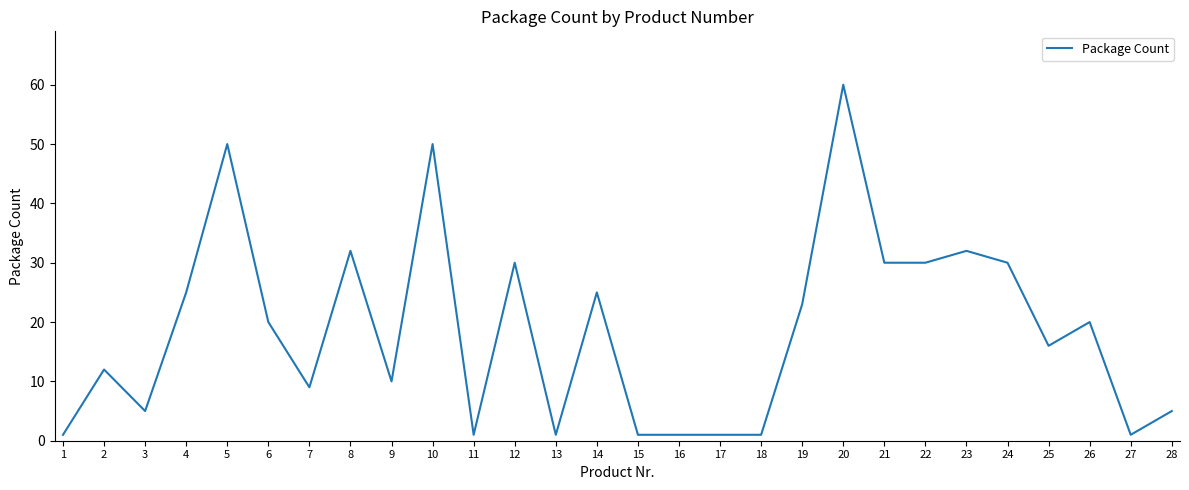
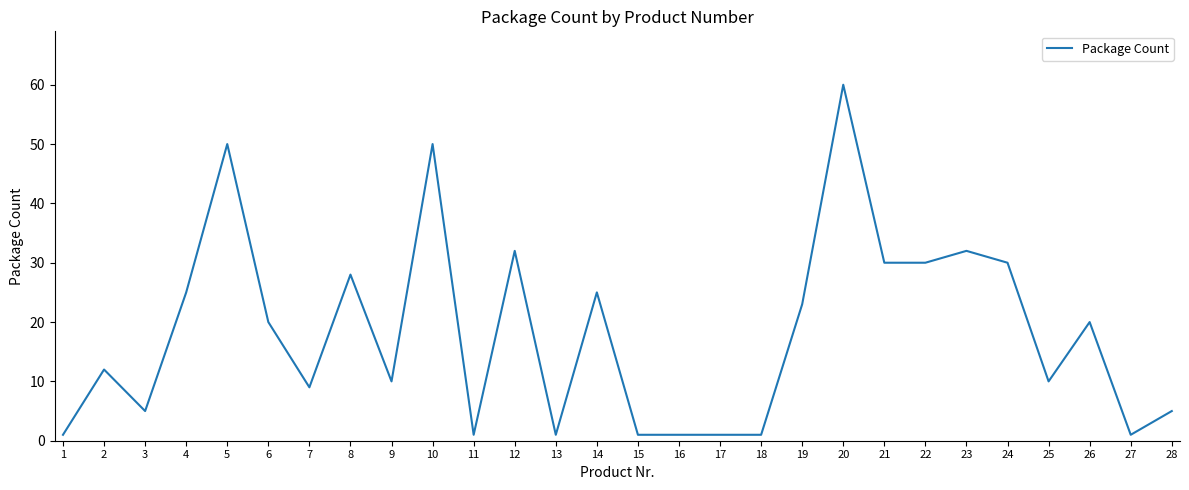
  {
    "1": 1,
    "2": 12,
    "3": 5,
    "4": 25,
    "5": 50,
    "6": 20,
    "7": 9,
-   "8": 32,
+   "8": 28,
    "9": 10,
    "10": 50,
    "11": 1,
-   "12": 30,
+   "12": 32,
    "13": 1,
    "14": 25,
    "15": 1,
    "16": 1,
    "17": 1,
    "18": 1,
    "19": 23,
    "20": 60,
    "21": 30,
    "22": 30,
    "23": 32,
    "24": 30,
-   "25": 16,
+   "25": 10,
    "26": 20,
    "27": 1,
    "28": 5
  }
